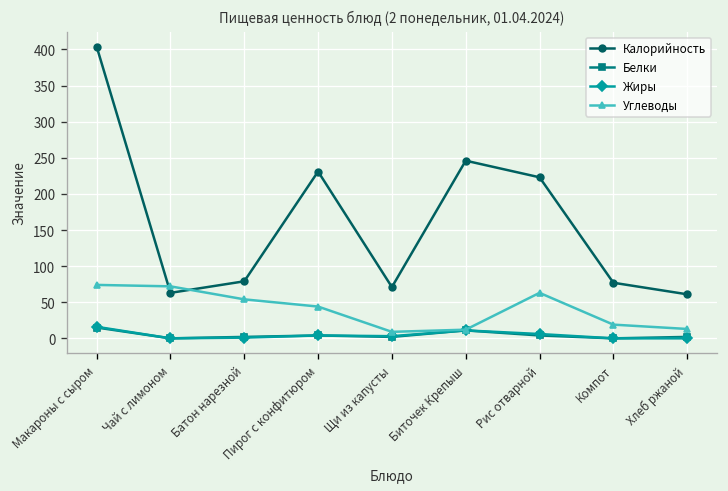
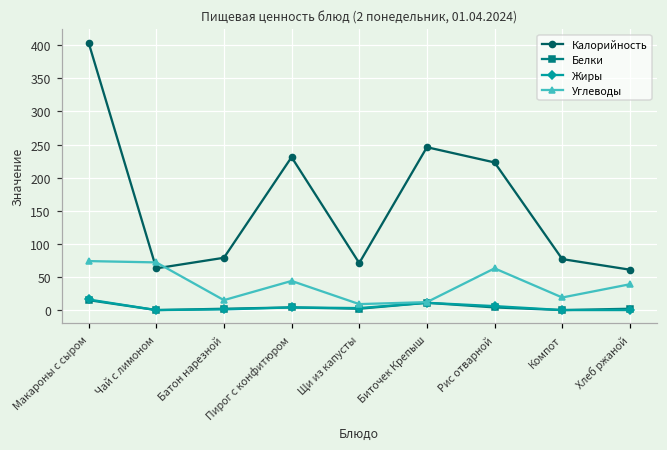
  {
    "Углеводы": {
      "Макароны с сыром": 70,
      "Чай с лимоном": 70,
-     "Батон нарезной": 50,
+     "Батон нарезной": 20,
      "Пирог с конфитюром": 40,
      "Щи из капусты": 10,
      "Рис отварной": 60,
      "Компот": 20,
-     "Хлеб ржаной": 10
+     "Хлеб ржаной": 40
    }
  }
